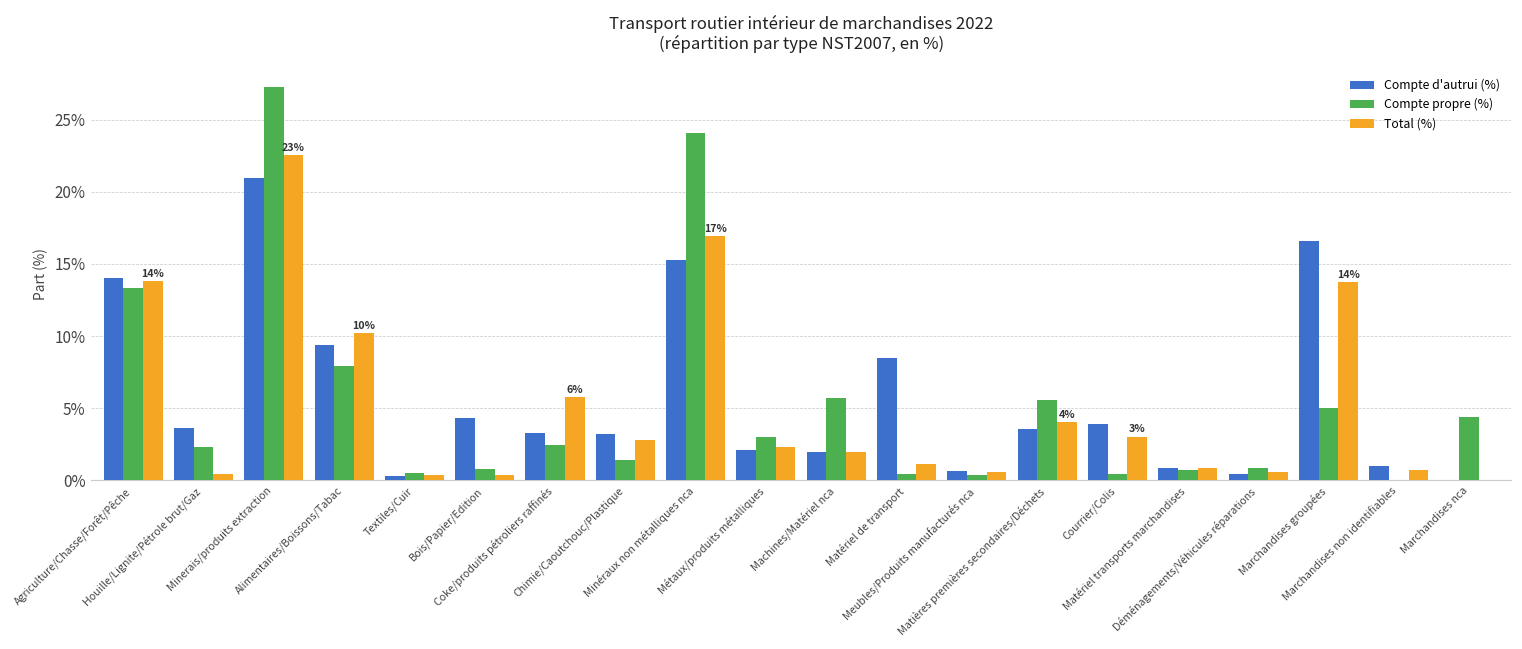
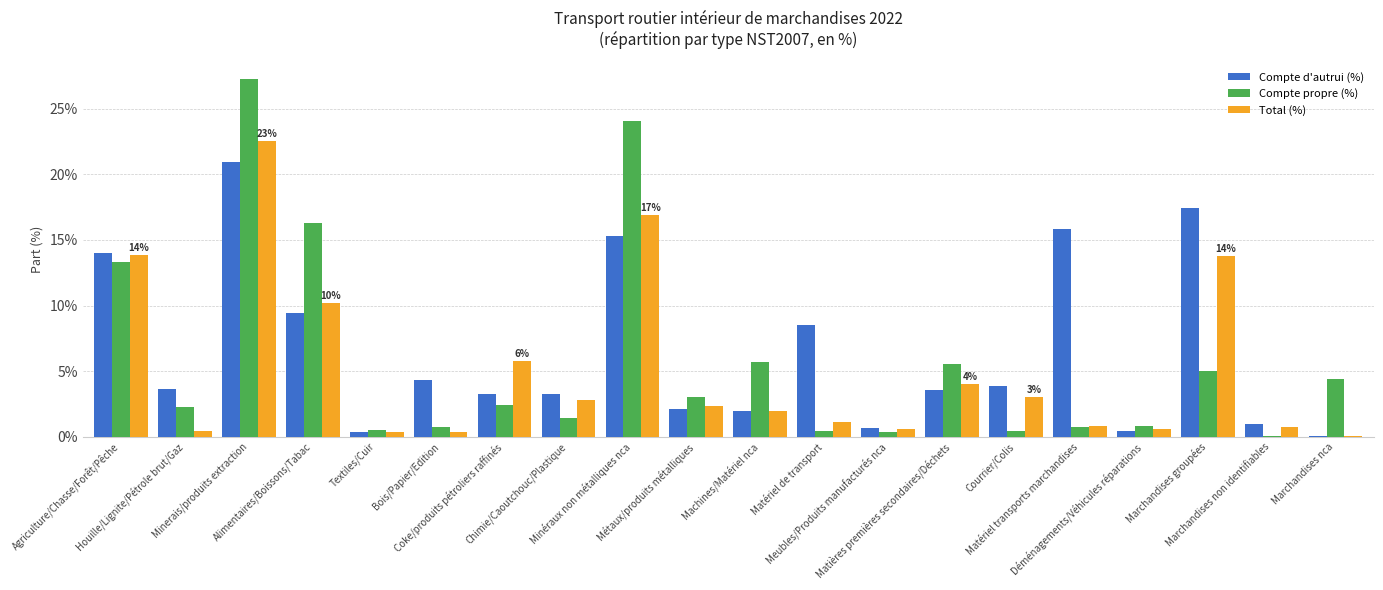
  {
    "Compte d'autrui (%)": {
      "Houille/Lignite/Pétrole brut/Gaz": "3.6%",
      "Minerais/produits extraction": "21.0%",
      "Alimentaires/Boissons/Tabac": "9.4%",
      "Textiles/Cuir": "0.3%",
      "Bois/Papier/Edition": "4.3%",
      "Coke/produits pétroliers raffinés": "3.3%",
      "Chimie/Caoutchouc/Plastique": "3.2%",
      "Minéraux non métalliques nca": "15.3%",
      "Métaux/produits métalliques": "2.1%",
      "Machines/Matériel nca": "2.0%",
      "Matériel de transport": "8.5%",
      "Meubles/Produits manufacturés nca": "0.6%",
-     "Matériel transports marchandises": "0.9%",
+     "Matériel transports marchandises": "15.9%",
      "Déménagements/Véhicules réparations": "0.5%",
-     "Marchandises groupées": "16.6%",
+     "Marchandises groupées": "17.4%",
      "Marchandises non identifiables": "1.0%"
    },
    "Compte propre (%)": {
      "Agriculture/Chasse/Forêt/Pêche": "13.4%",
      "Houille/Lignite/Pétrole brut/Gaz": "2.3%",
      "Minerais/produits extraction": "27.3%",
-     "Alimentaires/Boissons/Tabac": "7.9%",
+     "Alimentaires/Boissons/Tabac": "16.3%",
      "Textiles/Cuir": "0.5%",
      "Bois/Papier/Edition": "0.8%",
      "Coke/produits pétroliers raffinés": "2.4%",
      "Chimie/Caoutchouc/Plastique": "1.4%",
      "Minéraux non métalliques nca": "24.1%",
      "Métaux/produits métalliques": "3.0%",
      "Machines/Matériel nca": "5.7%",
      "Matériel de transport": "0.4%",
      "Meubles/Produits manufacturés nca": "0.4%",
      "Matières premières secondaires/Déchets": "5.6%",
      "Courrier/Colis": "0.4%",
      "Matériel transports marchandises": "0.7%",
      "Déménagements/Véhicules réparations": "0.8%",
      "Marchandises groupées": "5.0%",
      "Marchandises nca": "4.4%"
    },
    "Total (%)": {
      "Agriculture/Chasse/Forêt/Pêche": "14%",
      "Minerais/produits extraction": "23%",
      "Alimentaires/Boissons/Tabac": "10%",
      "Coke/produits pétroliers raffinés": "6%",
      "Minéraux non métalliques nca": "17%",
      "Matières premières secondaires/Déchets": "4%",
      "Courrier/Colis": "3%",
      "Marchandises groupées": "14%"
    }
  }
